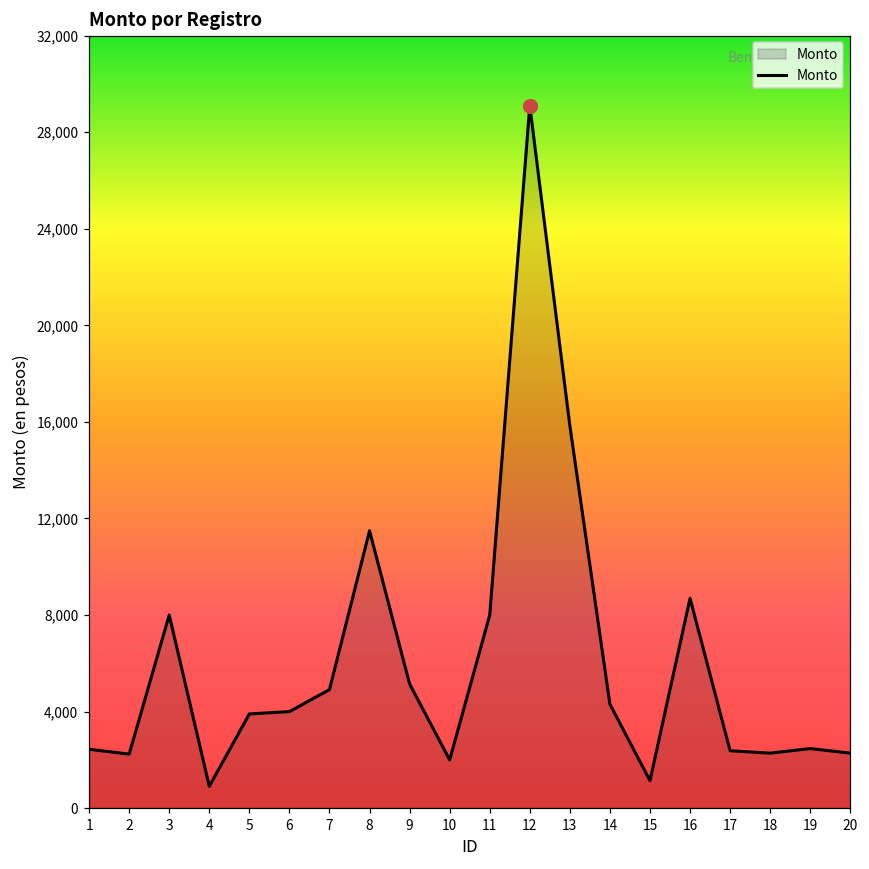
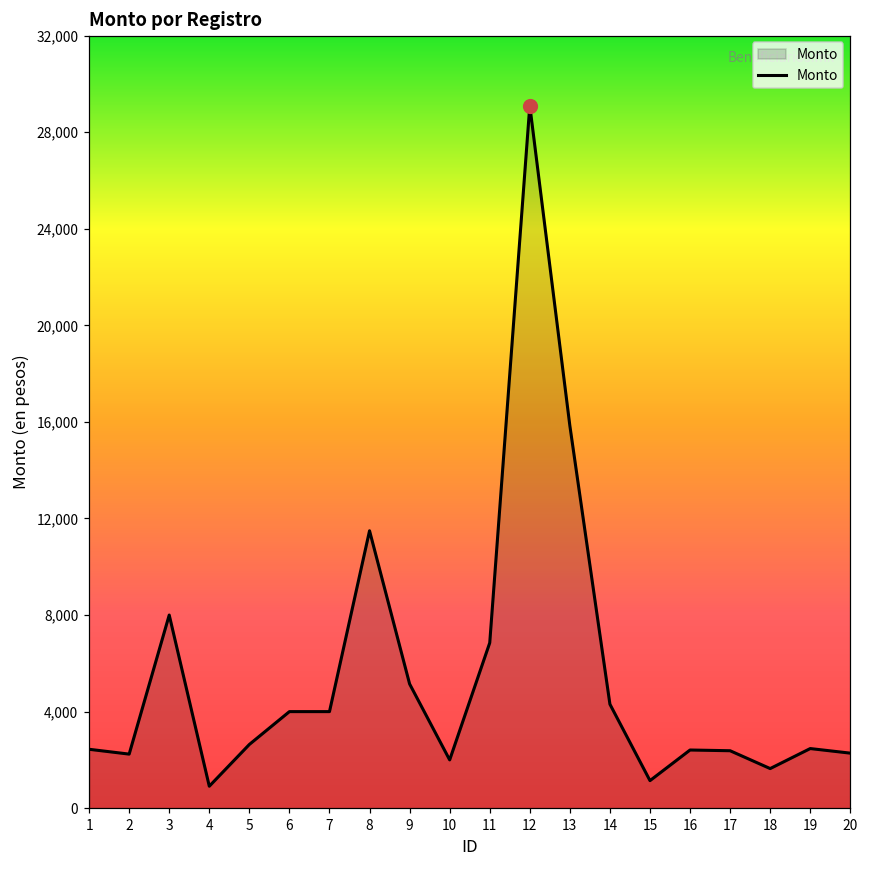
  {
    "Monto": {
      "1": "2,400",
      "2": "2,200",
      "3": "8,000",
      "4": "900",
-     "5": "3,900",
+     "5": "2,600",
      "6": "4,000",
-     "7": "4,900",
+     "7": "4,000",
      "8": "11,500",
      "9": "5,100",
      "10": "2,000",
-     "11": "8,000",
+     "11": "6,800",
      "13": "15,800",
      "14": "4,300",
      "15": "1,100",
-     "16": "8,700",
+     "16": "2,400",
      "17": "2,400",
-     "18": "2,300",
+     "18": "1,600",
      "19": "2,500",
      "20": "2,300"
    }
  }
